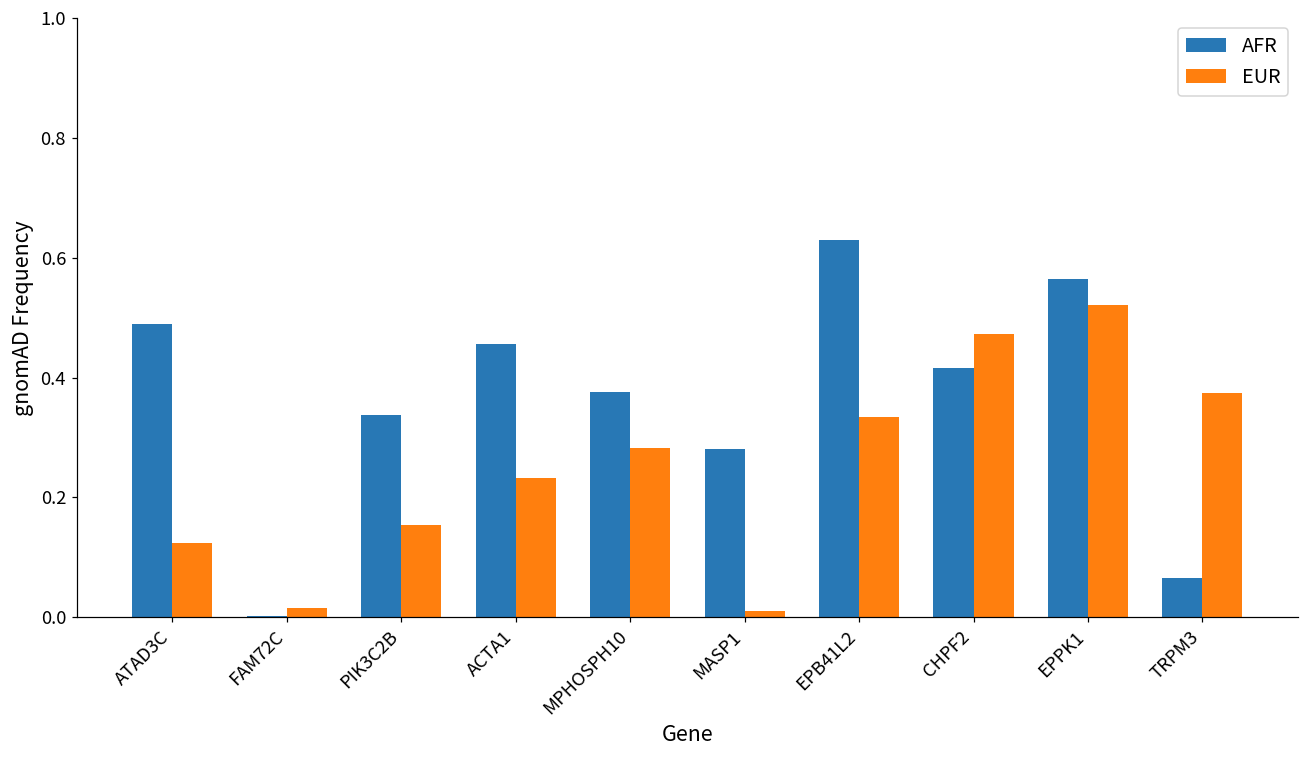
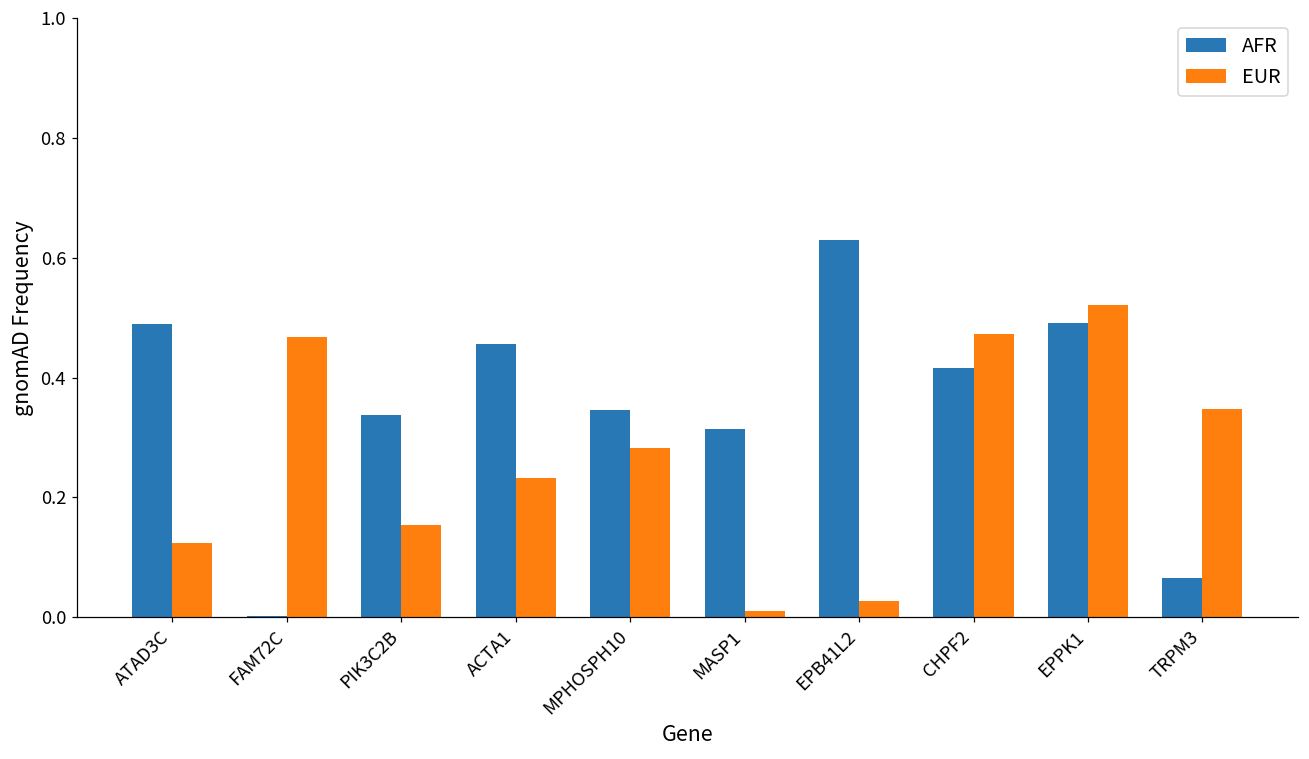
  {
    "AFR": {
      "ATAD3C": 0.49,
      "PIK3C2B": 0.34,
      "ACTA1": 0.46,
-     "MPHOSPH10": 0.38,
-     "MASP1": 0.28,
+     "MPHOSPH10": 0.35,
+     "MASP1": 0.31,
      "EPB41L2": 0.63,
      "CHPF2": 0.42,
-     "EPPK1": 0.56,
+     "EPPK1": 0.49,
      "TRPM3": 0.07
    },
    "EUR": {
      "ATAD3C": 0.12,
-     "FAM72C": 0.02,
+     "FAM72C": 0.47,
      "PIK3C2B": 0.15,
      "ACTA1": 0.23,
      "MPHOSPH10": 0.28,
      "MASP1": 0.01,
-     "EPB41L2": 0.33,
+     "EPB41L2": 0.03,
      "CHPF2": 0.47,
      "EPPK1": 0.52,
-     "TRPM3": 0.37
+     "TRPM3": 0.35
    }
  }
